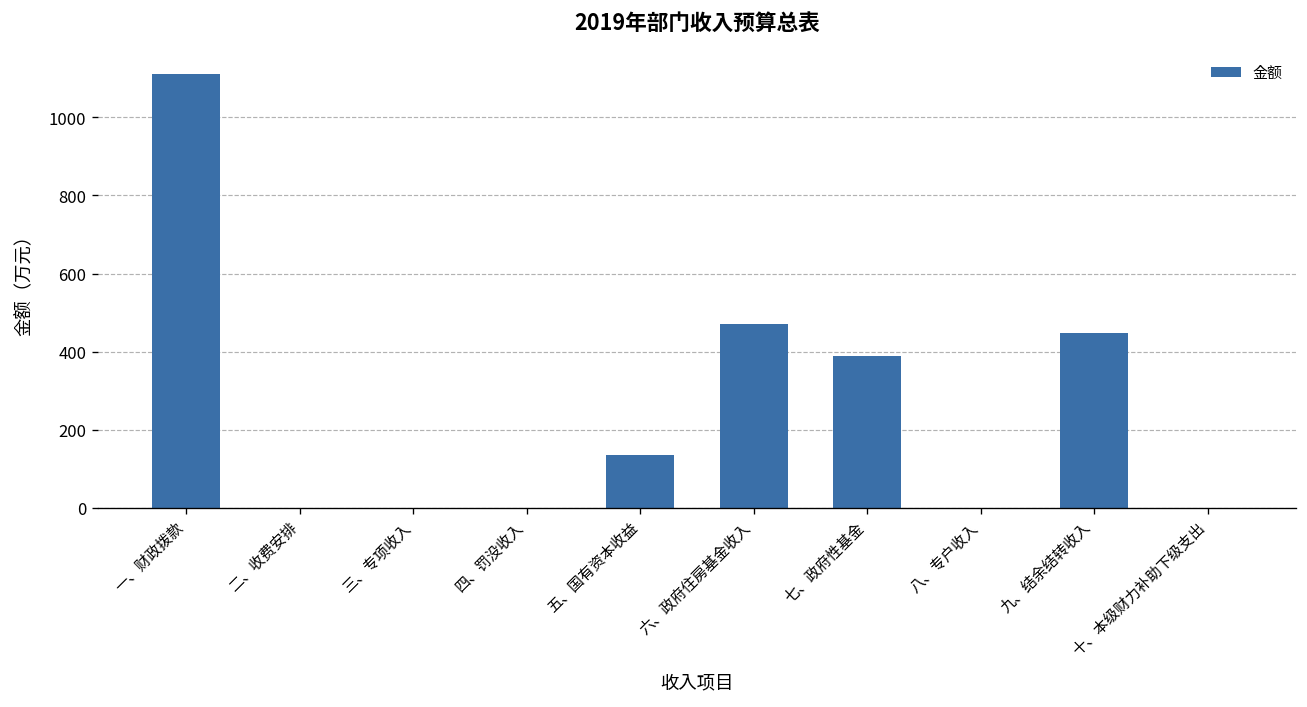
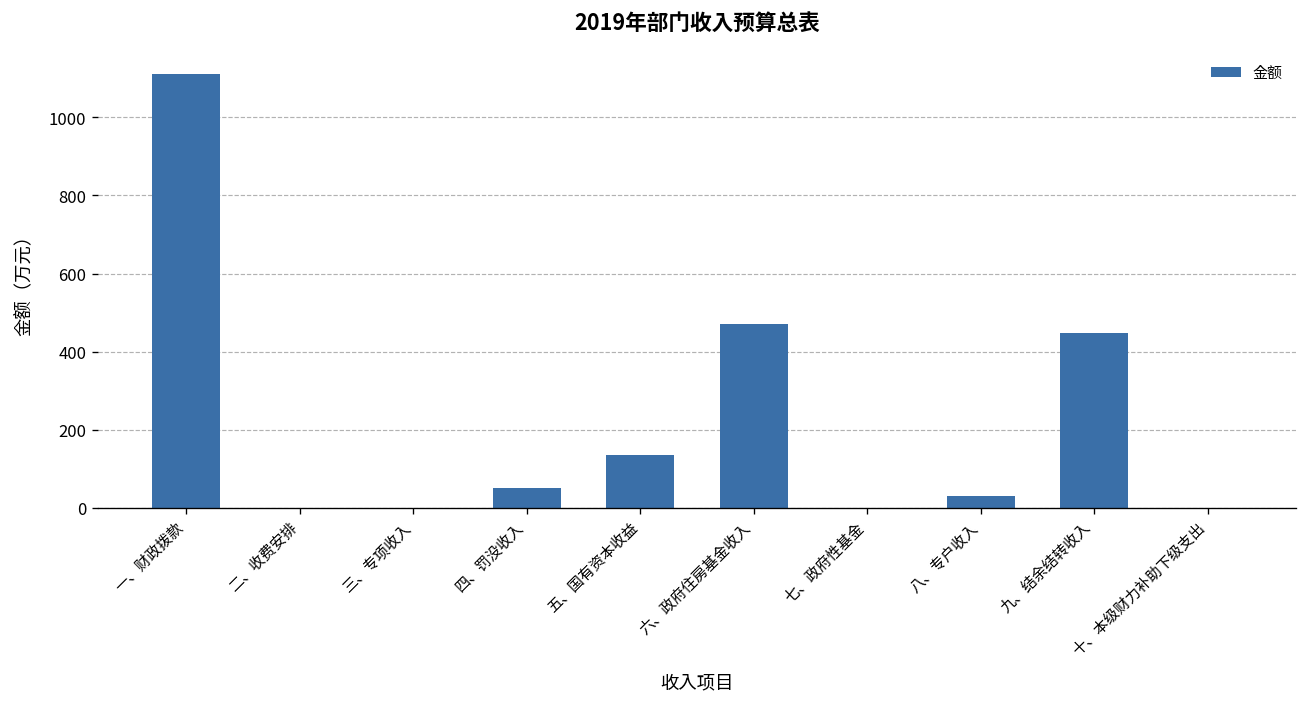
  {
    "一、财政拨款": 1110,
    "二、收费安排": 0,
    "三、专项收入": 0,
-   "四、罚没收入": 0,
+   "四、罚没收入": 50,
    "五、国有资本收益": 140,
    "六、政府住房基金收入": 470,
-   "七、政府性基金": 390,
-   "八、专户收入": 0,
+   "七、政府性基金": 0,
+   "八、专户收入": 30,
    "九、结余结转收入": 450,
    "十、本级财力补助下级支出": 0
  }
